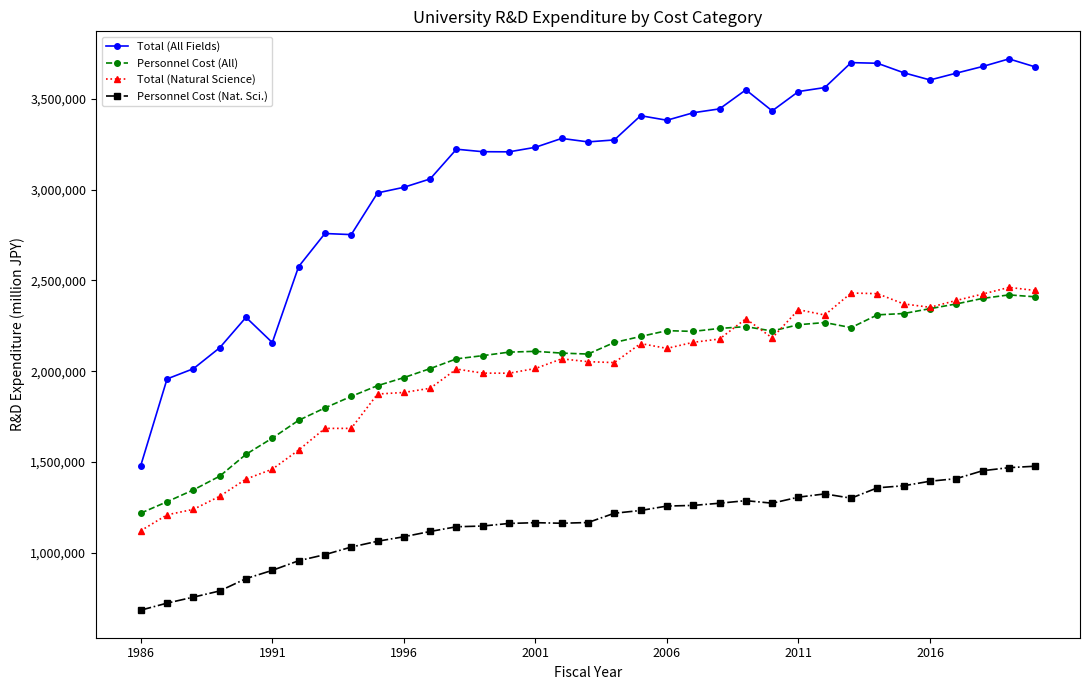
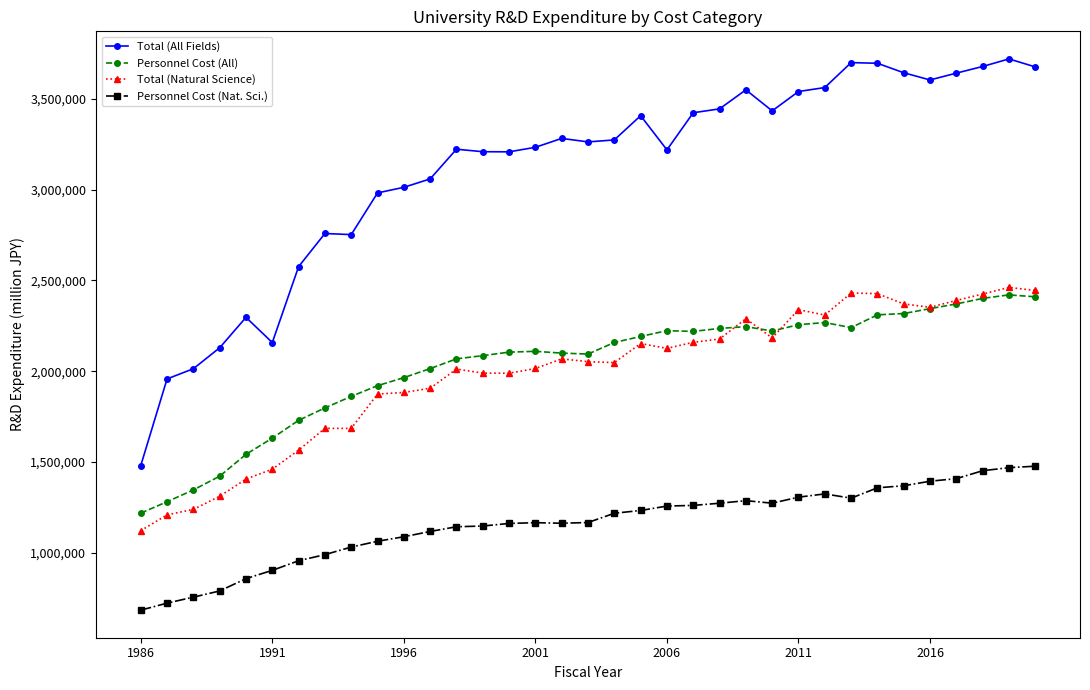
  {
    "Total (All Fields)": {
      "1986": "1,480,000",
      "1991": "2,160,000",
      "1996": "3,010,000",
      "2001": "3,230,000",
-     "2006": "3,380,000",
+     "2006": "3,220,000",
      "2011": "3,540,000",
      "2016": "3,600,000"
    },
    "Personnel Cost (All)": {
      "1986": "1,220,000",
      "1991": "1,630,000",
      "1996": "1,970,000",
      "2001": "2,110,000",
      "2006": "2,220,000",
      "2011": "2,260,000"
    },
    "Total (Natural Science)": {
      "1986": "1,120,000",
      "1991": "1,460,000",
      "1996": "1,880,000",
      "2001": "2,020,000",
      "2006": "2,130,000",
      "2011": "2,340,000"
    },
    "Personnel Cost (Nat. Sci.)": {
      "1986": "680,000",
      "1991": "900,000",
      "1996": "1,090,000",
      "2001": "1,170,000",
      "2006": "1,260,000",
      "2011": "1,310,000",
      "2016": "1,390,000"
    }
  }
